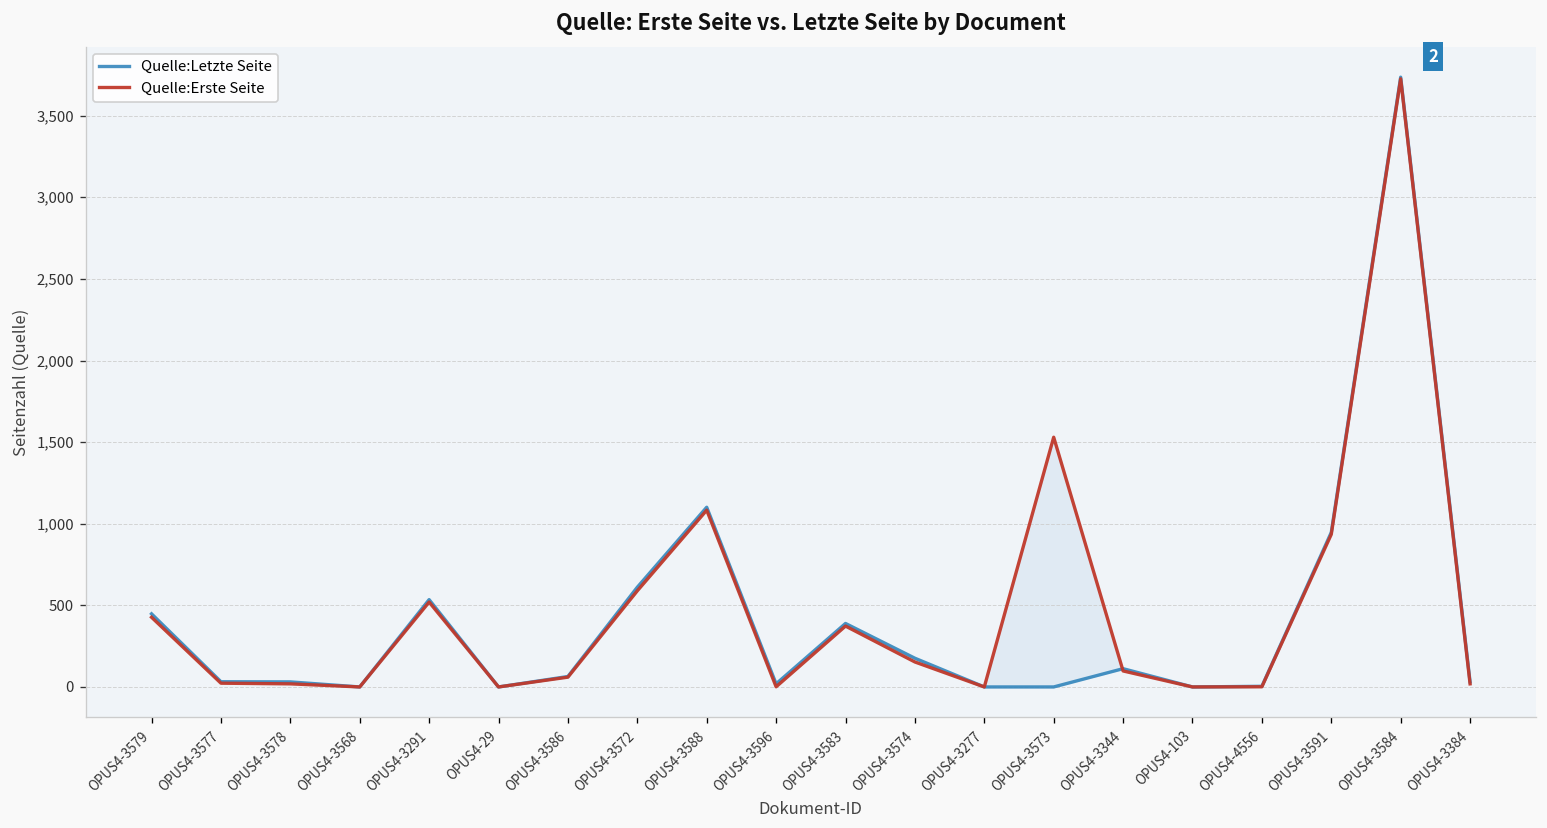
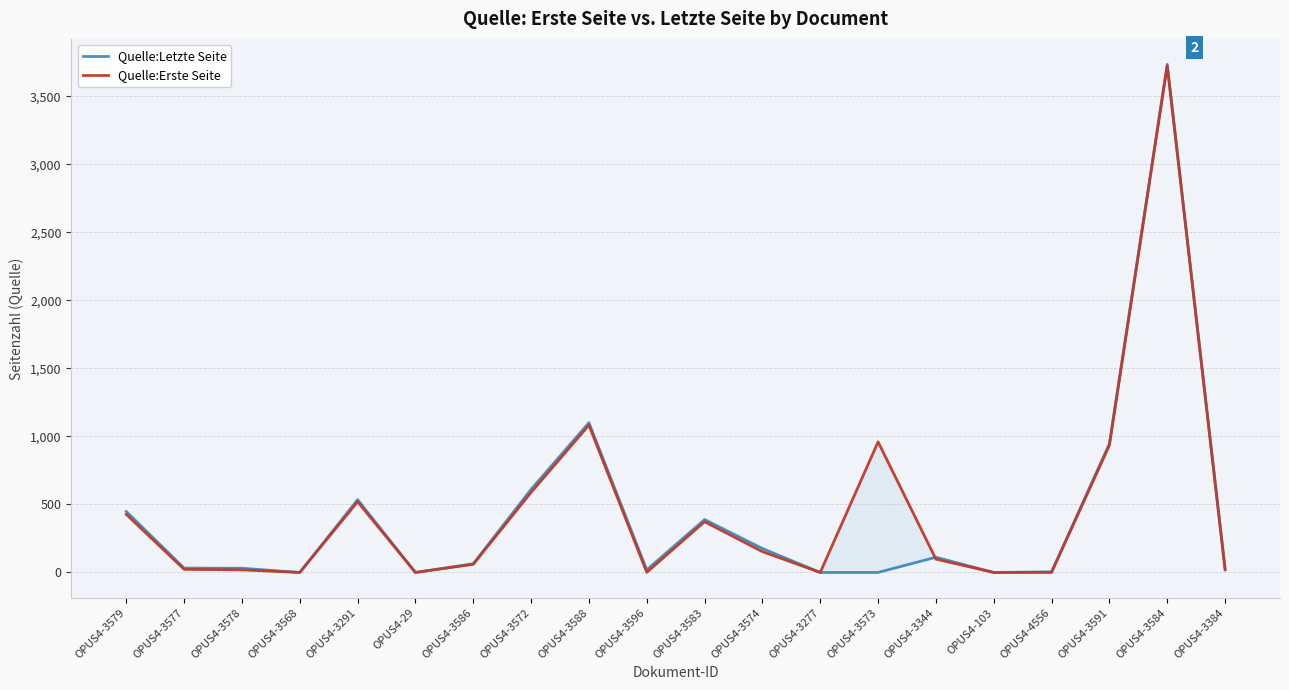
  {
    "Quelle:Erste Seite": {
      "OPUS4-3579": "430",
      "OPUS4-3572": "590",
      "OPUS4-3574": "150",
-     "OPUS4-3573": "1,530"
+     "OPUS4-3573": "960"
    }
  }
